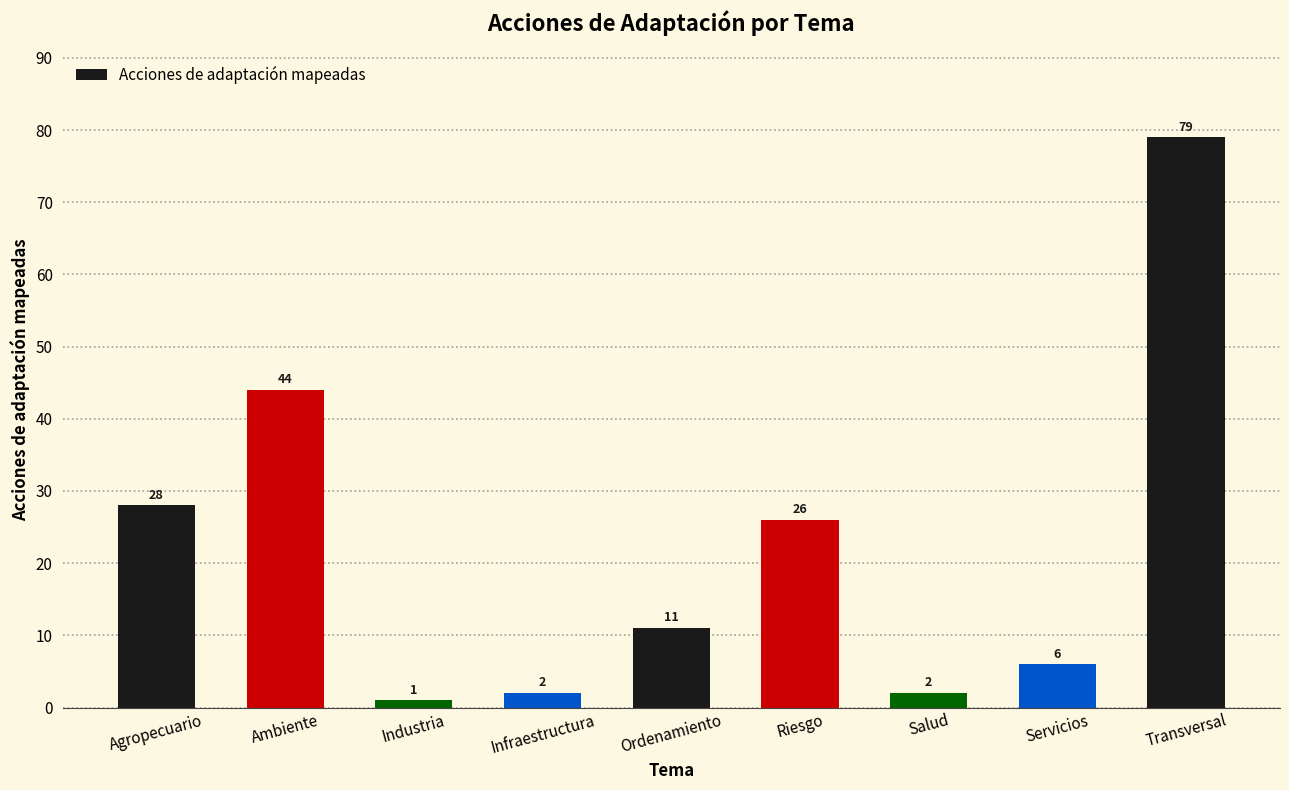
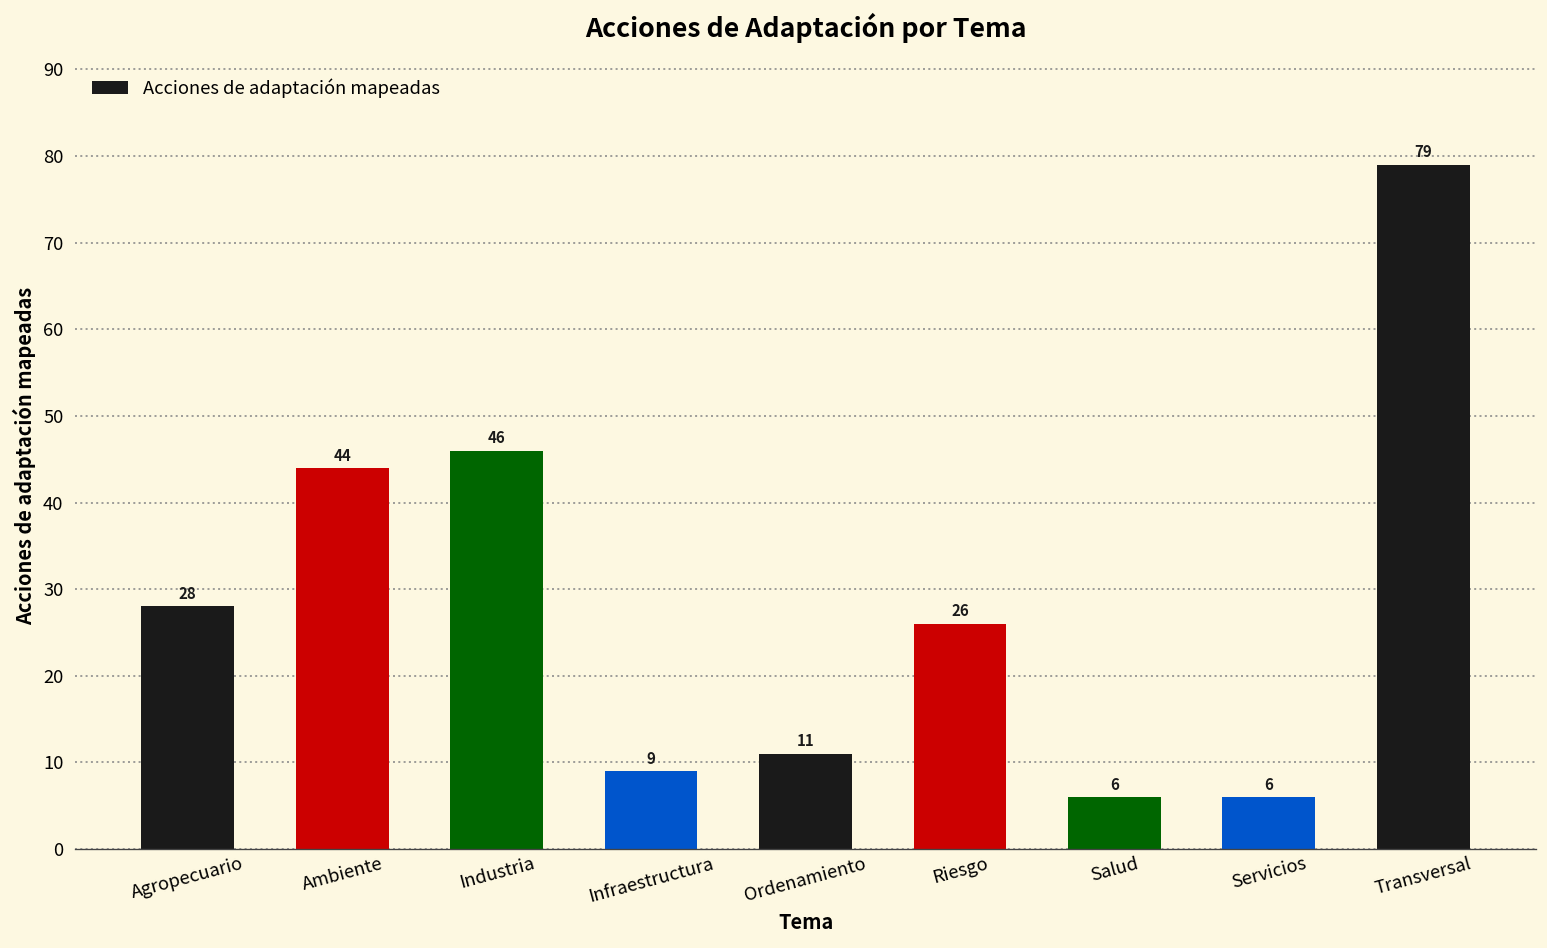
  {
    "Agropecuario": 28,
    "Ambiente": 44,
-   "Industria": 1,
-   "Infraestructura": 2,
+   "Industria": 46,
+   "Infraestructura": 9,
    "Ordenamiento": 11,
    "Riesgo": 26,
-   "Salud": 2,
+   "Salud": 6,
    "Servicios": 6,
    "Transversal": 79
  }
